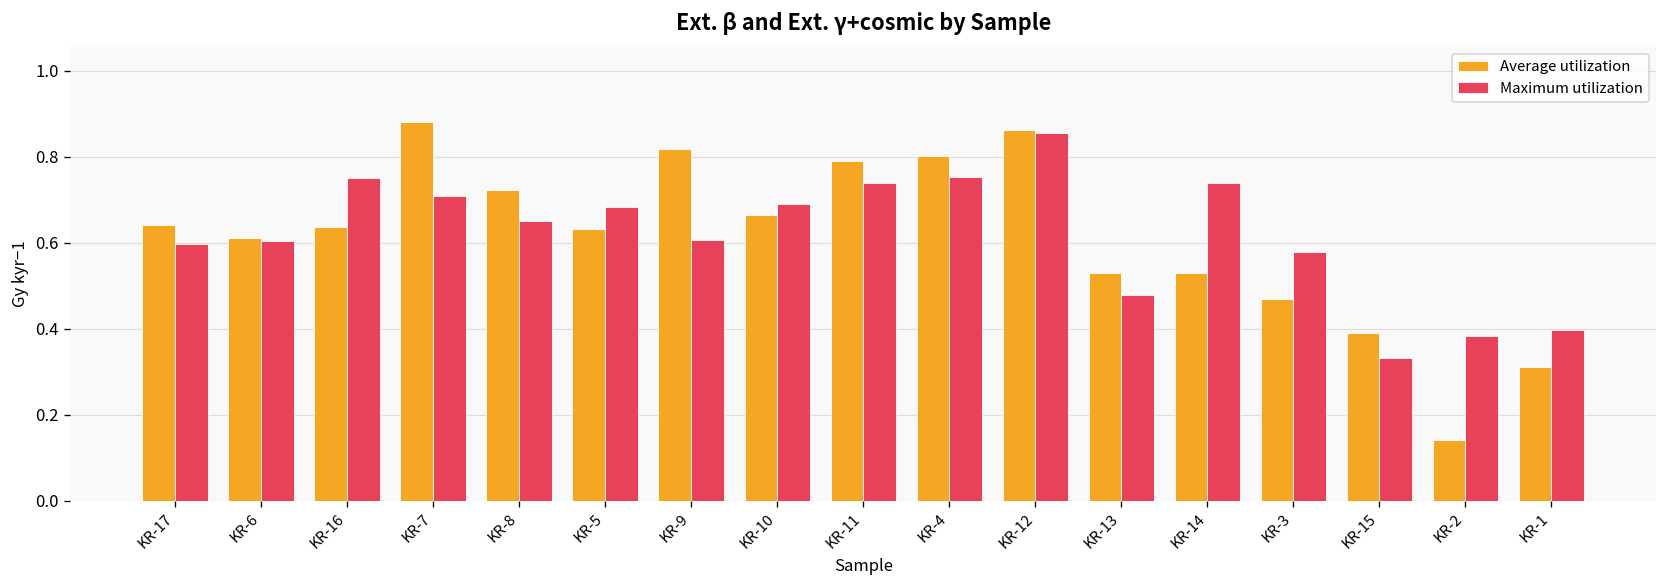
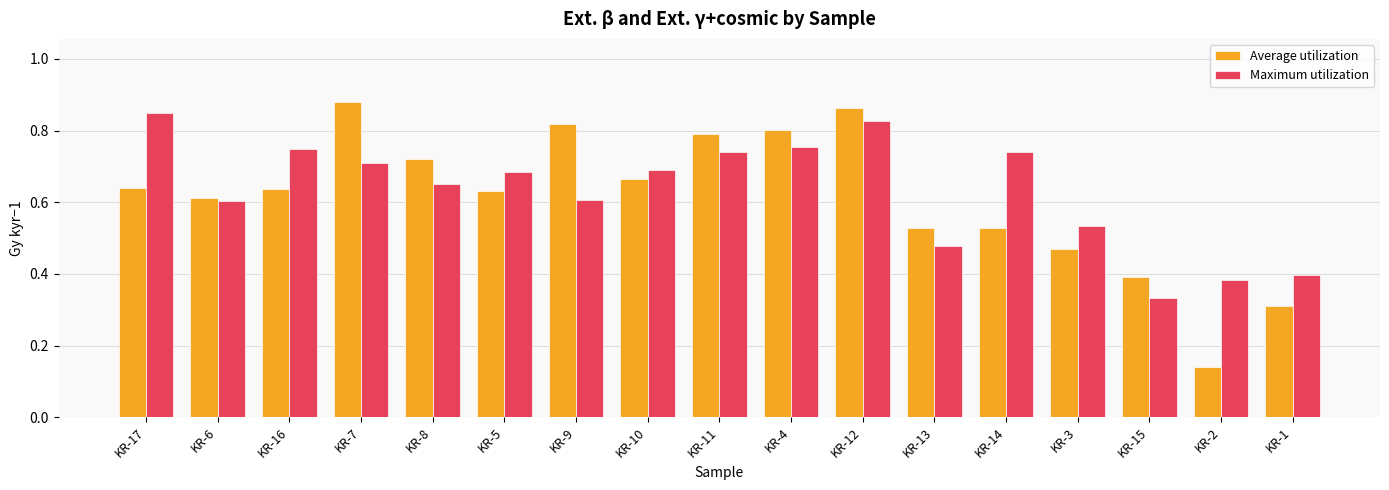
  {
    "Average utilization": {
      "KR-17": 0.64,
      "KR-6": 0.61,
      "KR-16": 0.64,
      "KR-7": 0.88,
      "KR-8": 0.72,
      "KR-5": 0.63,
      "KR-9": 0.82,
      "KR-10": 0.67,
      "KR-11": 0.79,
      "KR-4": 0.80,
      "KR-12": 0.86,
      "KR-13": 0.53,
      "KR-14": 0.53,
      "KR-3": 0.47,
      "KR-15": 0.39,
      "KR-2": 0.14,
      "KR-1": 0.31
    },
    "Maximum utilization": {
-     "KR-17": 0.60,
+     "KR-17": 0.85,
      "KR-6": 0.60,
      "KR-16": 0.75,
      "KR-7": 0.71,
      "KR-8": 0.65,
      "KR-5": 0.68,
      "KR-9": 0.61,
      "KR-10": 0.69,
      "KR-11": 0.74,
      "KR-4": 0.75,
-     "KR-12": 0.86,
+     "KR-12": 0.83,
      "KR-13": 0.48,
      "KR-14": 0.74,
-     "KR-3": 0.58,
+     "KR-3": 0.54,
      "KR-15": 0.33,
      "KR-2": 0.38,
      "KR-1": 0.40
    }
  }
